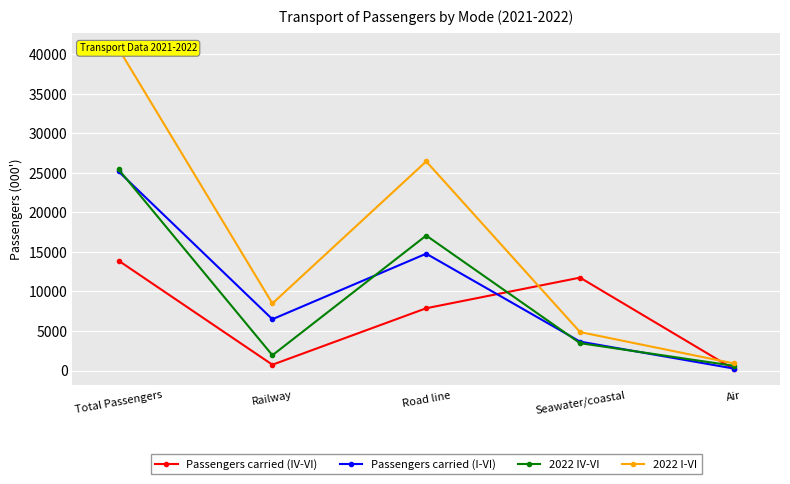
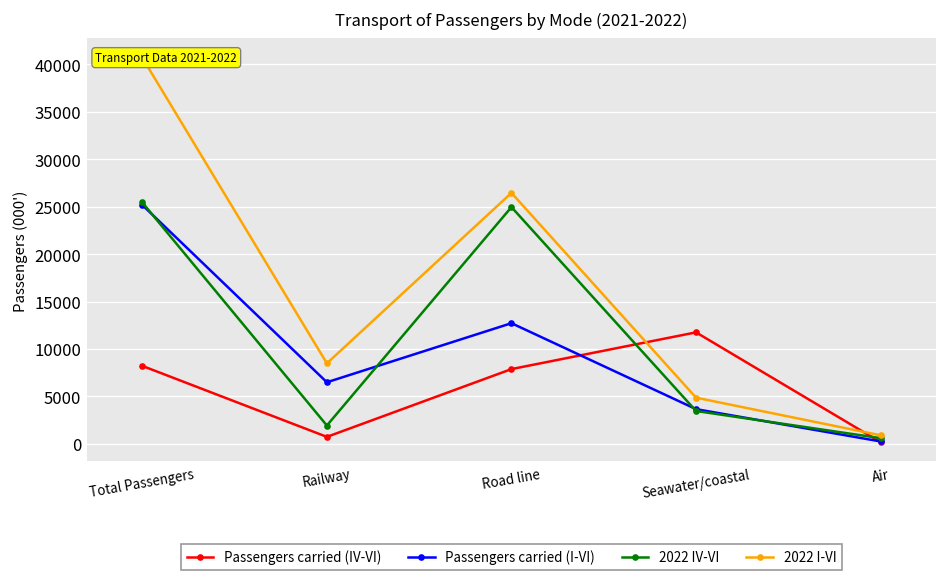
  {
    "Passengers carried (IV-VI)": {
-     "Total Passengers": 14000,
+     "Total Passengers": 8000,
      "Railway": 1000,
      "Road line": 8000,
      "Seawater/coastal": 12000
    },
    "Passengers carried (I-VI)": {
      "Railway": 6000,
-     "Road line": 15000
+     "Road line": 13000
    },
    "2022 IV-VI": {
      "Railway": 2000,
-     "Road line": 17000
+     "Road line": 25000
    },
    "2022 I-VI": {
      "Railway": 8000,
      "Road line": 26000,
      "Seawater/coastal": 5000
    }
  }
